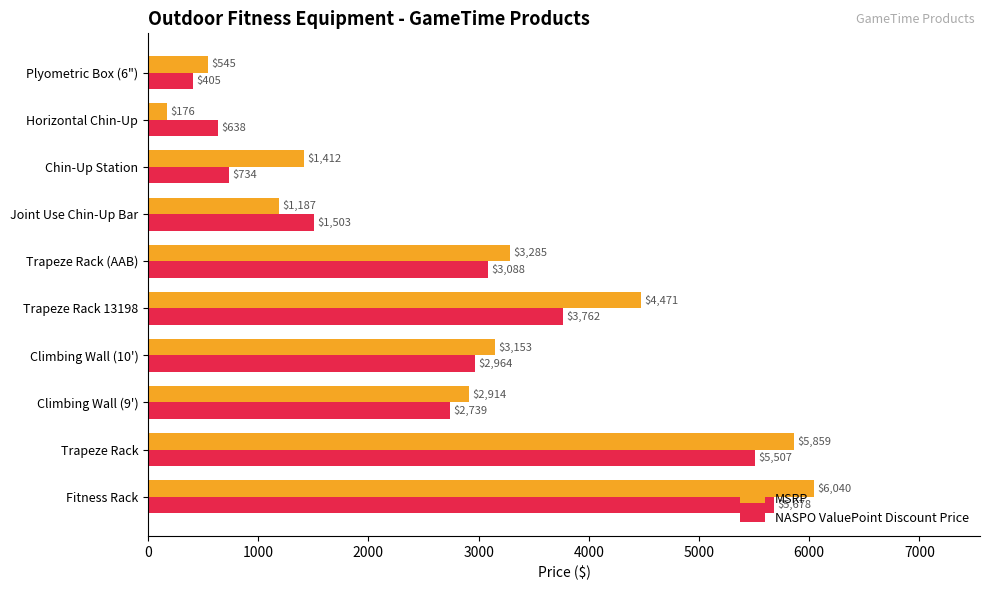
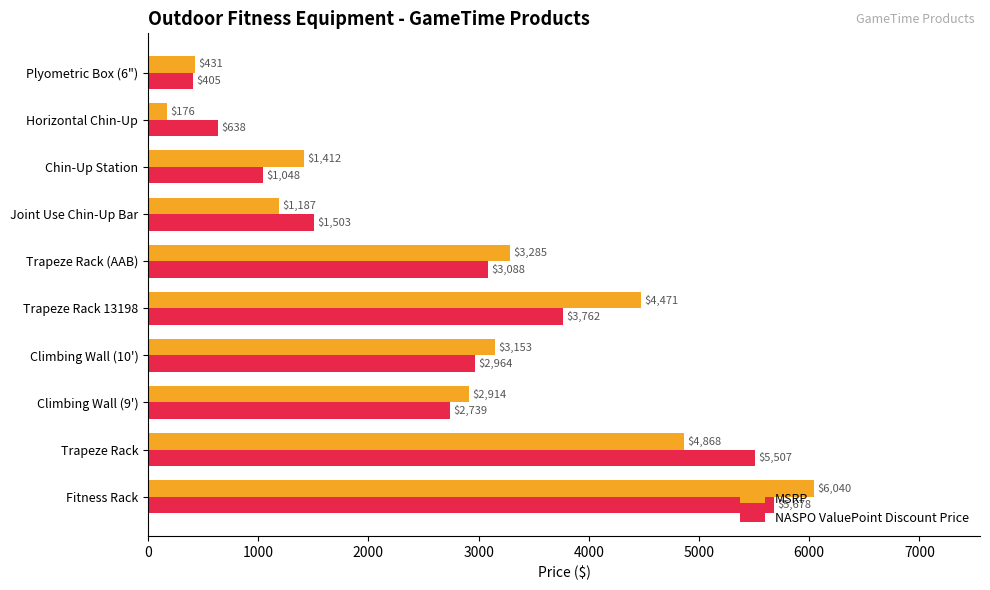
  {
    "MSRP": {
-     "Plyometric Box (6\")": "$545",
+     "Plyometric Box (6\")": "$431",
      "Horizontal Chin-Up": "$176",
      "Chin-Up Station": "$1,412",
      "Joint Use Chin-Up Bar": "$1,187",
      "Trapeze Rack (AAB)": "$3,285",
      "Trapeze Rack 13198": "$4,471",
      "Climbing Wall (10')": "$3,153",
      "Climbing Wall (9')": "$2,914",
-     "Trapeze Rack": "$5,859",
+     "Trapeze Rack": "$4,868",
      "Fitness Rack": "$6,040"
    },
    "NASPO ValuePoint Discount Price": {
      "Plyometric Box (6\")": "$405",
      "Horizontal Chin-Up": "$638",
-     "Chin-Up Station": "$734",
+     "Chin-Up Station": "$1,048",
      "Joint Use Chin-Up Bar": "$1,503",
      "Trapeze Rack (AAB)": "$3,088",
      "Trapeze Rack 13198": "$3,762",
      "Climbing Wall (10')": "$2,964",
      "Climbing Wall (9')": "$2,739",
      "Trapeze Rack": "$5,507",
      "Fitness Rack": "$5,678"
    }
  }
